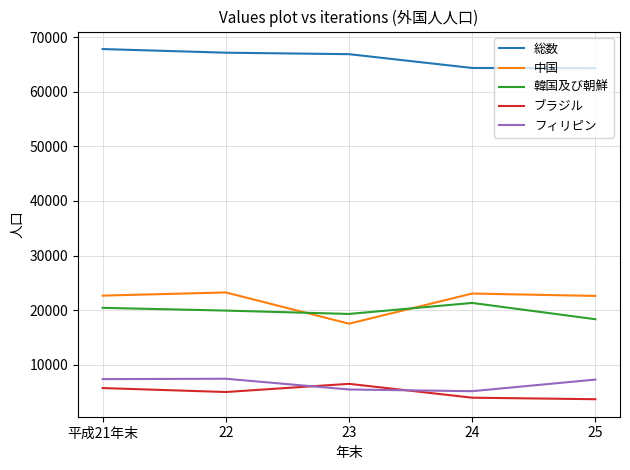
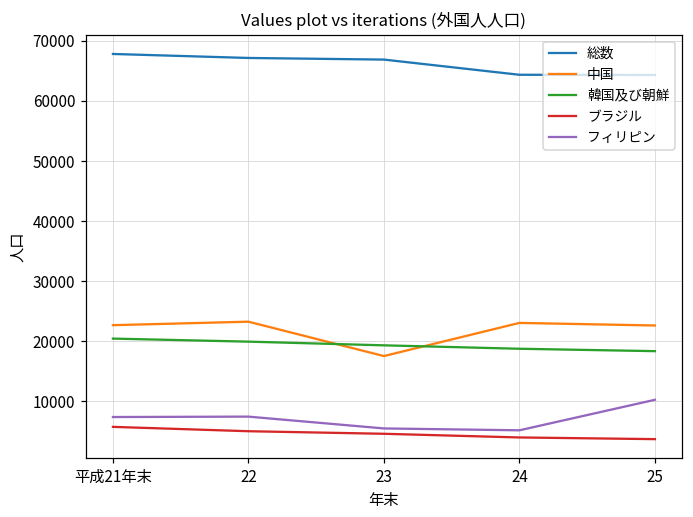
  {
    "総数": {
      "平成21年末": 68000,
      "22": 67000,
      "23": 67000,
      "24": 64000
    },
    "中国": {
      "平成21年末": 23000,
      "22": 23000,
      "23": 18000,
      "24": 23000,
      "25": 23000
    },
    "韓国及び朝鮮": {
      "平成21年末": 20000,
      "22": 20000,
      "23": 19000,
-     "24": 21000,
+     "24": 19000,
      "25": 18000
    },
    "ブラジル": {
      "平成21年末": 6000,
      "22": 5000,
-     "23": 7000,
+     "23": 5000,
      "24": 4000,
      "25": 4000
    },
    "フィリピン": {
      "平成21年末": 7000,
      "22": 7000,
      "23": 5000,
      "24": 5000,
-     "25": 7000
+     "25": 10000
    }
  }
